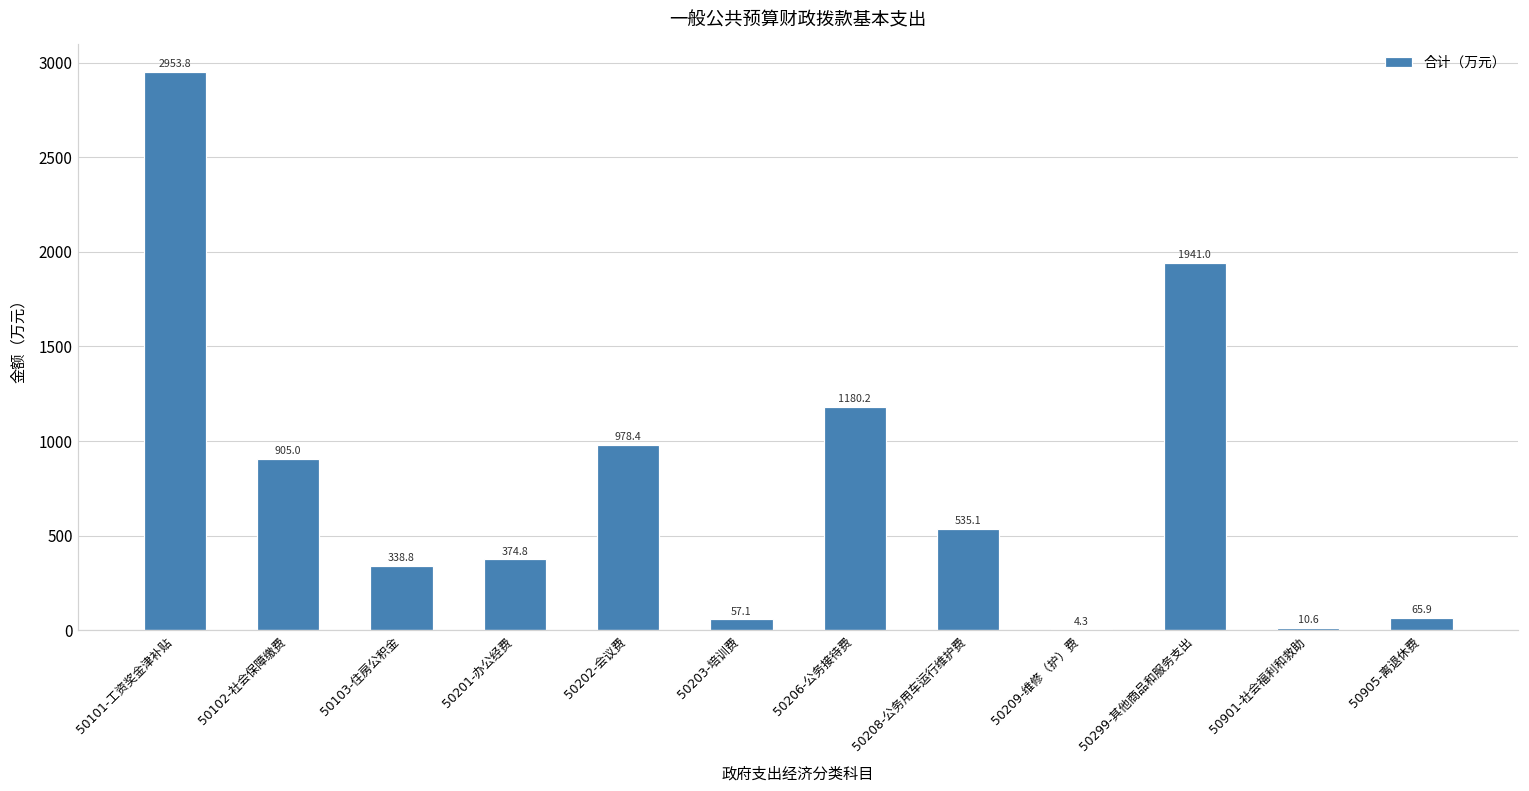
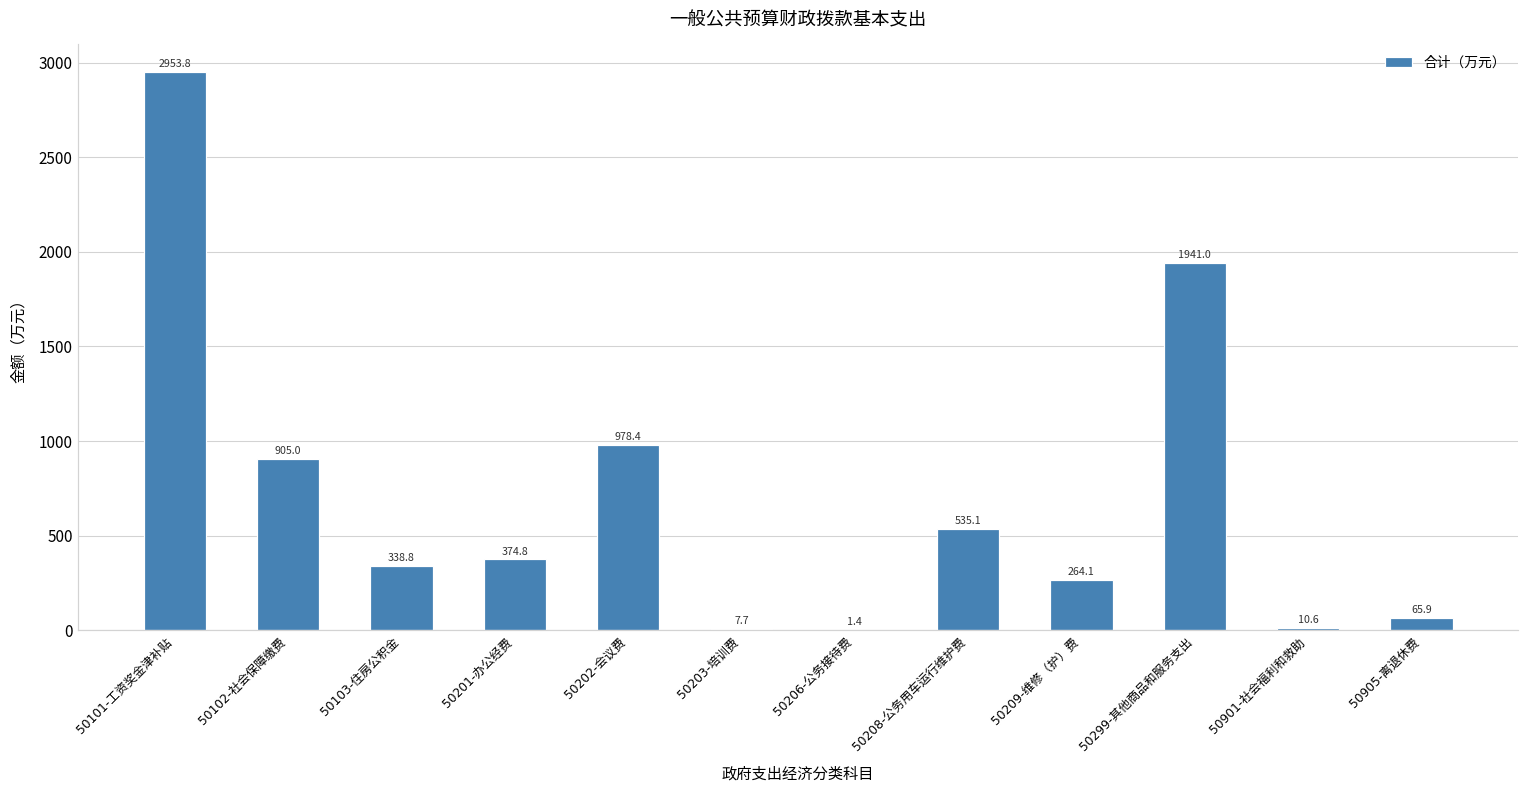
  {
    "50101-工资奖金津补贴": 2953.8,
    "50102-社会保障缴费": 905.0,
    "50103-住房公积金": 338.8,
    "50201-办公经费": 374.8,
    "50202-会议费": 978.4,
-   "50203-培训费": 57.1,
-   "50206-公务接待费": 1180.2,
+   "50203-培训费": 7.7,
+   "50206-公务接待费": 1.4,
    "50208-公务用车运行维护费": 535.1,
-   "50209-维修（护）费": 4.3,
+   "50209-维修（护）费": 264.1,
    "50299-其他商品和服务支出": 1941.0,
    "50901-社会福利和救助": 10.6,
    "50905-离退休费": 65.9
  }
